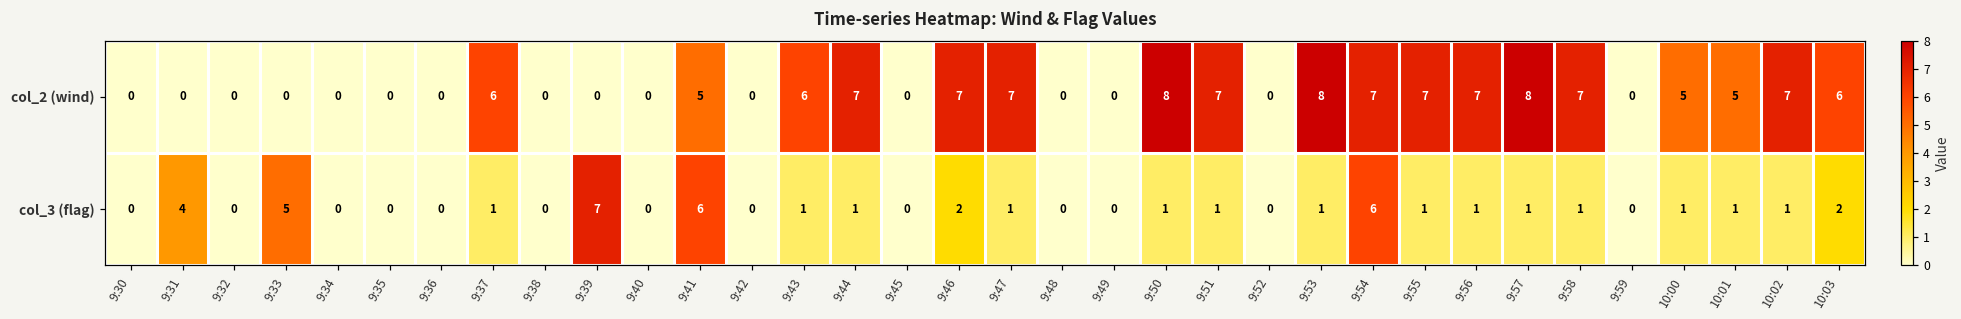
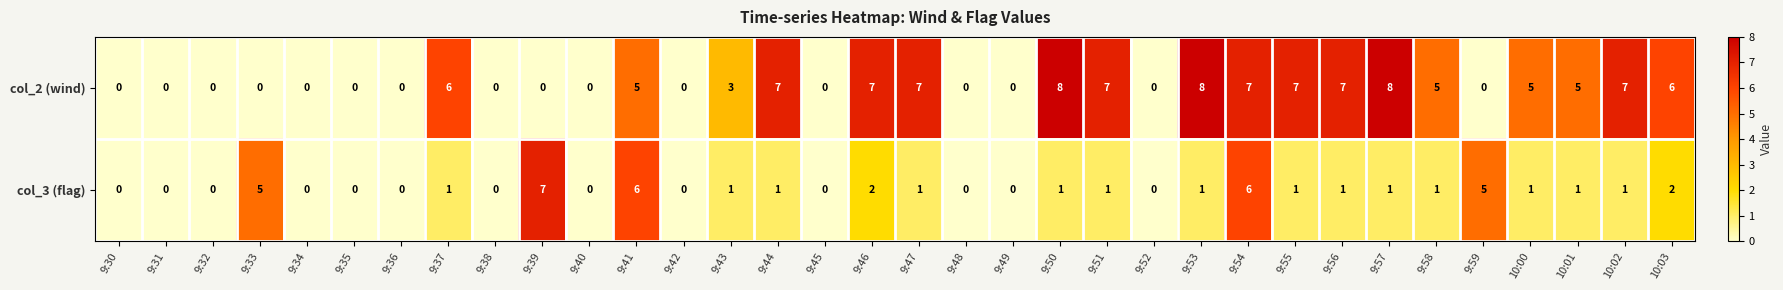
  {
    "col_2 (wind)": {
      "9:30": 0,
      "9:31": 0,
      "9:32": 0,
      "9:33": 0,
      "9:34": 0,
      "9:35": 0,
      "9:36": 0,
      "9:37": 6,
      "9:38": 0,
      "9:39": 0,
      "9:40": 0,
      "9:41": 5,
      "9:42": 0,
-     "9:43": 6,
+     "9:43": 3,
      "9:44": 7,
      "9:45": 0,
      "9:46": 7,
      "9:47": 7,
      "9:48": 0,
      "9:49": 0,
      "9:50": 8,
      "9:51": 7,
      "9:52": 0,
      "9:53": 8,
      "9:54": 7,
      "9:55": 7,
      "9:56": 7,
      "9:57": 8,
-     "9:58": 7,
+     "9:58": 5,
      "9:59": 0,
      "10:00": 5,
      "10:01": 5,
      "10:02": 7,
      "10:03": 6
    },
    "col_3 (flag)": {
      "9:30": 0,
-     "9:31": 4,
+     "9:31": 0,
      "9:32": 0,
      "9:33": 5,
      "9:34": 0,
      "9:35": 0,
      "9:36": 0,
      "9:37": 1,
      "9:38": 0,
      "9:39": 7,
      "9:40": 0,
      "9:41": 6,
      "9:42": 0,
      "9:43": 1,
      "9:44": 1,
      "9:45": 0,
      "9:46": 2,
      "9:47": 1,
      "9:48": 0,
      "9:49": 0,
      "9:50": 1,
      "9:51": 1,
      "9:52": 0,
      "9:53": 1,
      "9:54": 6,
      "9:55": 1,
      "9:56": 1,
      "9:57": 1,
      "9:58": 1,
-     "9:59": 0,
+     "9:59": 5,
      "10:00": 1,
      "10:01": 1,
      "10:02": 1,
      "10:03": 2
    }
  }
